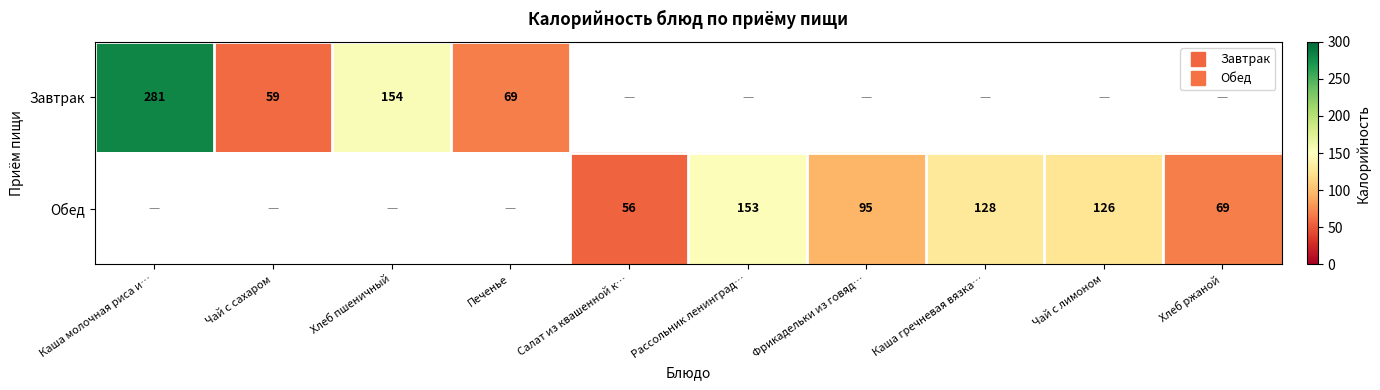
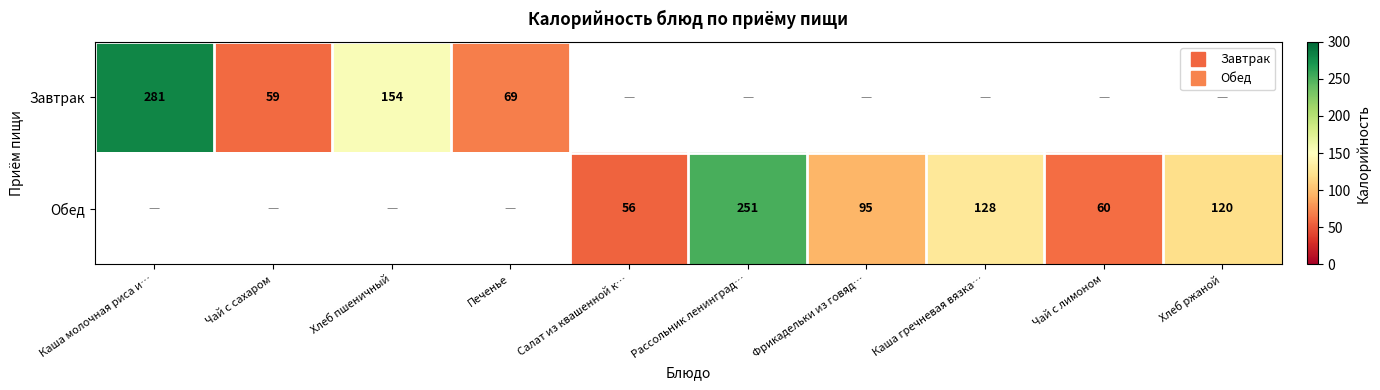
  {
    "Завтрак": {
      "Каша молочная риса и…": 281,
      "Чай с сахаром": 59,
      "Хлеб пшеничный": 154,
      "Печенье": 69
    },
    "Обед": {
      "Салат из квашенной к…": 56,
-     "Рассольник ленинград…": 153,
+     "Рассольник ленинград…": 251,
      "Фрикадельки из говяд…": 95,
      "Каша гречневая вязка…": 128,
-     "Чай с лимоном": 126,
-     "Хлеб ржаной": 69
+     "Чай с лимоном": 60,
+     "Хлеб ржаной": 120
    }
  }
